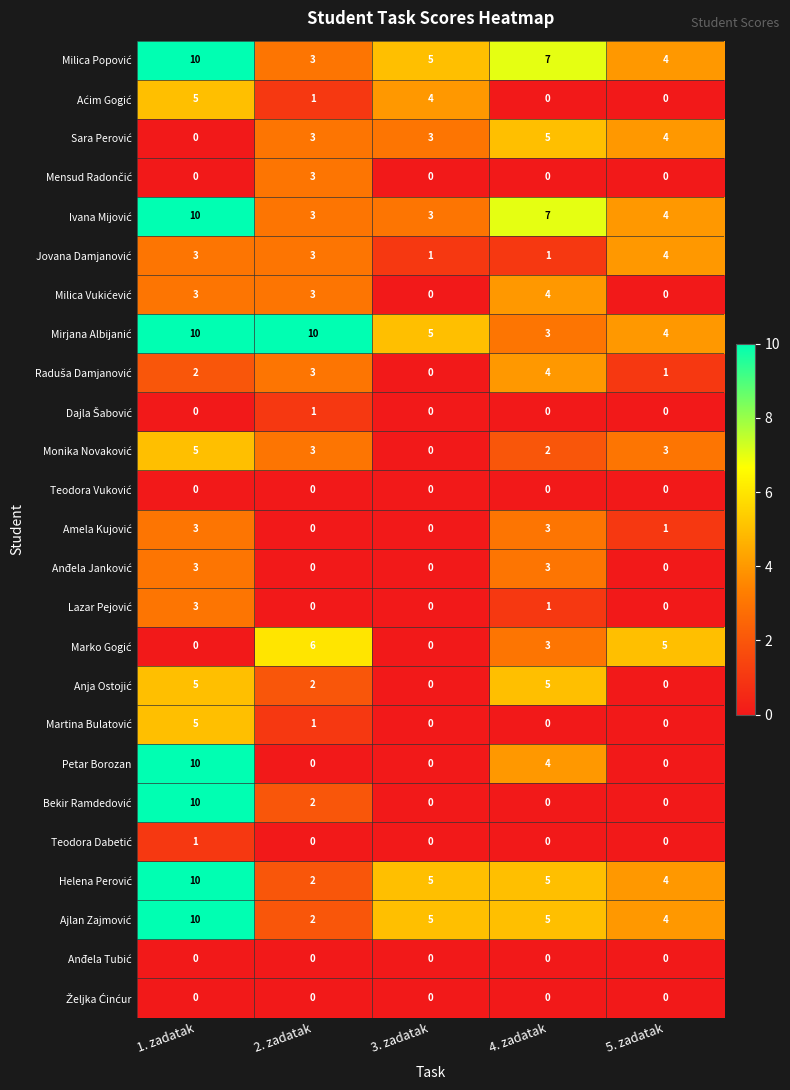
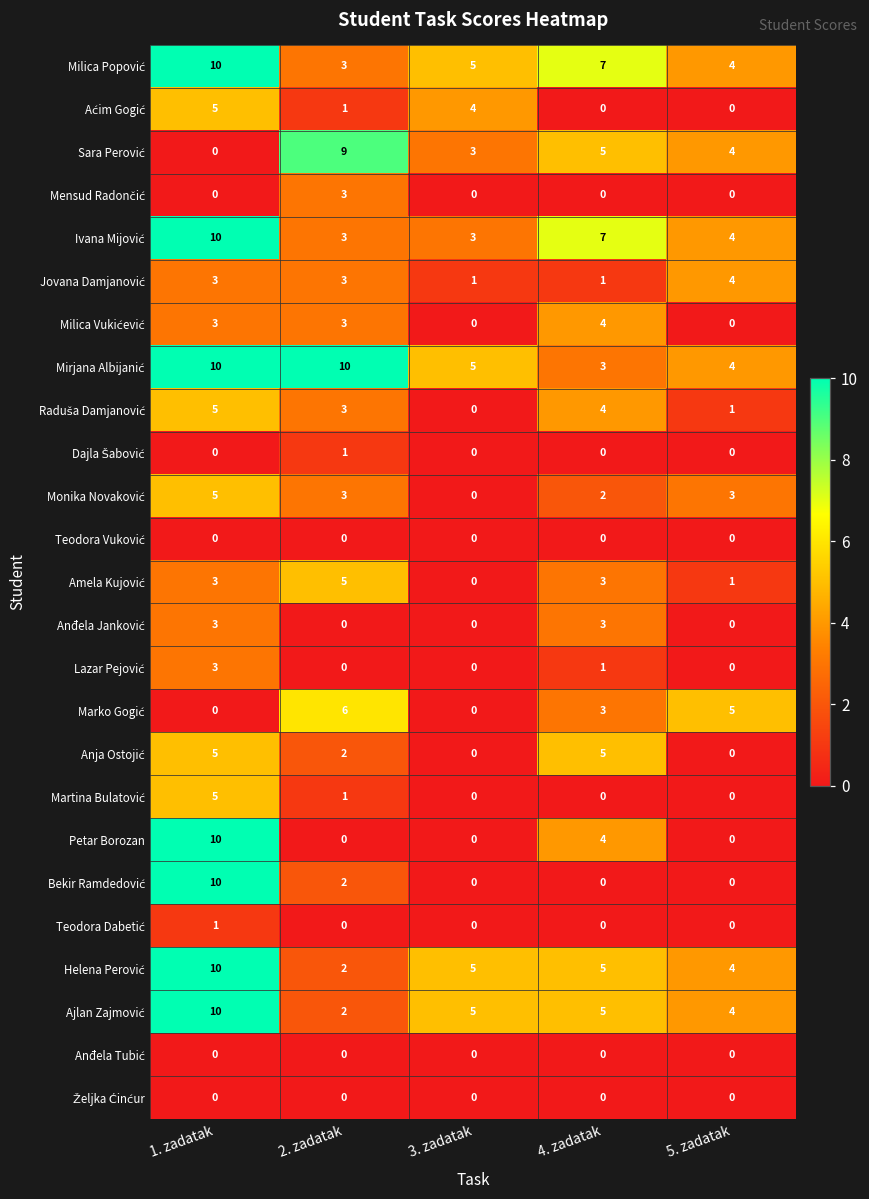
  {
    "Milica Popović": {
      "1. zadatak": 10,
      "2. zadatak": 3,
      "3. zadatak": 5,
      "4. zadatak": 7,
      "5. zadatak": 4
    },
    "Aćim Gogić": {
      "1. zadatak": 5,
      "2. zadatak": 1,
      "3. zadatak": 4,
      "4. zadatak": 0,
      "5. zadatak": 0
    },
    "Sara Perović": {
      "1. zadatak": 0,
-     "2. zadatak": 3,
+     "2. zadatak": 9,
      "3. zadatak": 3,
      "4. zadatak": 5,
      "5. zadatak": 4
    },
    "Mensud Radončić": {
      "1. zadatak": 0,
      "2. zadatak": 3,
      "3. zadatak": 0,
      "4. zadatak": 0,
      "5. zadatak": 0
    },
    "Ivana Mijović": {
      "1. zadatak": 10,
      "2. zadatak": 3,
      "3. zadatak": 3,
      "4. zadatak": 7,
      "5. zadatak": 4
    },
    "Jovana Damjanović": {
      "1. zadatak": 3,
      "2. zadatak": 3,
      "3. zadatak": 1,
      "4. zadatak": 1,
      "5. zadatak": 4
    },
    "Milica Vukićević": {
      "1. zadatak": 3,
      "2. zadatak": 3,
      "3. zadatak": 0,
      "4. zadatak": 4,
      "5. zadatak": 0
    },
    "Mirjana Albijanić": {
      "1. zadatak": 10,
      "2. zadatak": 10,
      "3. zadatak": 5,
      "4. zadatak": 3,
      "5. zadatak": 4
    },
    "Raduša Damjanović": {
-     "1. zadatak": 2,
+     "1. zadatak": 5,
      "2. zadatak": 3,
      "3. zadatak": 0,
      "4. zadatak": 4,
      "5. zadatak": 1
    },
    "Dajla Šabović": {
      "1. zadatak": 0,
      "2. zadatak": 1,
      "3. zadatak": 0,
      "4. zadatak": 0,
      "5. zadatak": 0
    },
    "Monika Novaković": {
      "1. zadatak": 5,
      "2. zadatak": 3,
      "3. zadatak": 0,
      "4. zadatak": 2,
      "5. zadatak": 3
    },
    "Teodora Vuković": {
      "1. zadatak": 0,
      "2. zadatak": 0,
      "3. zadatak": 0,
      "4. zadatak": 0,
      "5. zadatak": 0
    },
    "Amela Kujović": {
      "1. zadatak": 3,
-     "2. zadatak": 0,
+     "2. zadatak": 5,
      "3. zadatak": 0,
      "4. zadatak": 3,
      "5. zadatak": 1
    },
    "Anđela Janković": {
      "1. zadatak": 3,
      "2. zadatak": 0,
      "3. zadatak": 0,
      "4. zadatak": 3,
      "5. zadatak": 0
    },
    "Lazar Pejović": {
      "1. zadatak": 3,
      "2. zadatak": 0,
      "3. zadatak": 0,
      "4. zadatak": 1,
      "5. zadatak": 0
    },
    "Marko Gogić": {
      "1. zadatak": 0,
      "2. zadatak": 6,
      "3. zadatak": 0,
      "4. zadatak": 3,
      "5. zadatak": 5
    },
    "Anja Ostojić": {
      "1. zadatak": 5,
      "2. zadatak": 2,
      "3. zadatak": 0,
      "4. zadatak": 5,
      "5. zadatak": 0
    },
    "Martina Bulatović": {
      "1. zadatak": 5,
      "2. zadatak": 1,
      "3. zadatak": 0,
      "4. zadatak": 0,
      "5. zadatak": 0
    },
    "Petar Borozan": {
      "1. zadatak": 10,
      "2. zadatak": 0,
      "3. zadatak": 0,
      "4. zadatak": 4,
      "5. zadatak": 0
    },
    "Bekir Ramdedović": {
      "1. zadatak": 10,
      "2. zadatak": 2,
      "3. zadatak": 0,
      "4. zadatak": 0,
      "5. zadatak": 0
    },
    "Teodora Dabetić": {
      "1. zadatak": 1,
      "2. zadatak": 0,
      "3. zadatak": 0,
      "4. zadatak": 0,
      "5. zadatak": 0
    },
    "Helena Perović": {
      "1. zadatak": 10,
      "2. zadatak": 2,
      "3. zadatak": 5,
      "4. zadatak": 5,
      "5. zadatak": 4
    },
    "Ajlan Zajmović": {
      "1. zadatak": 10,
      "2. zadatak": 2,
      "3. zadatak": 5,
      "4. zadatak": 5,
      "5. zadatak": 4
    },
    "Anđela Tubić": {
      "1. zadatak": 0,
      "2. zadatak": 0,
      "3. zadatak": 0,
      "4. zadatak": 0,
      "5. zadatak": 0
    },
    "Željka Ćinćur": {
      "1. zadatak": 0,
      "2. zadatak": 0,
      "3. zadatak": 0,
      "4. zadatak": 0,
      "5. zadatak": 0
    }
  }
